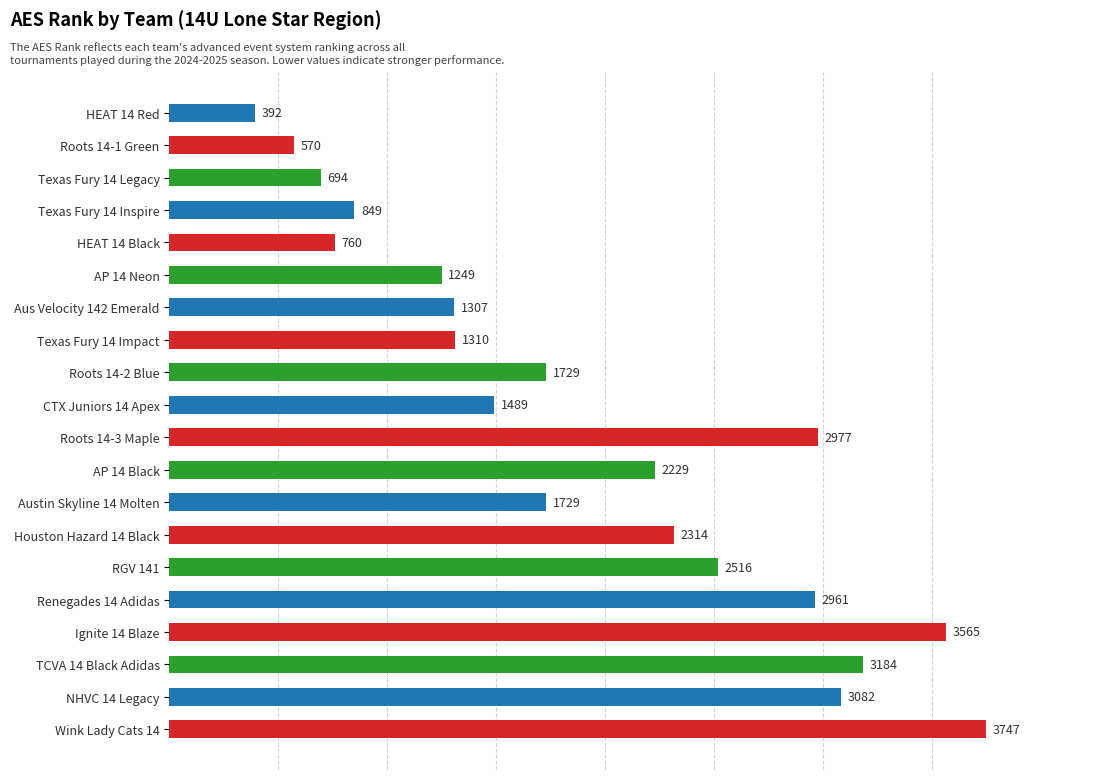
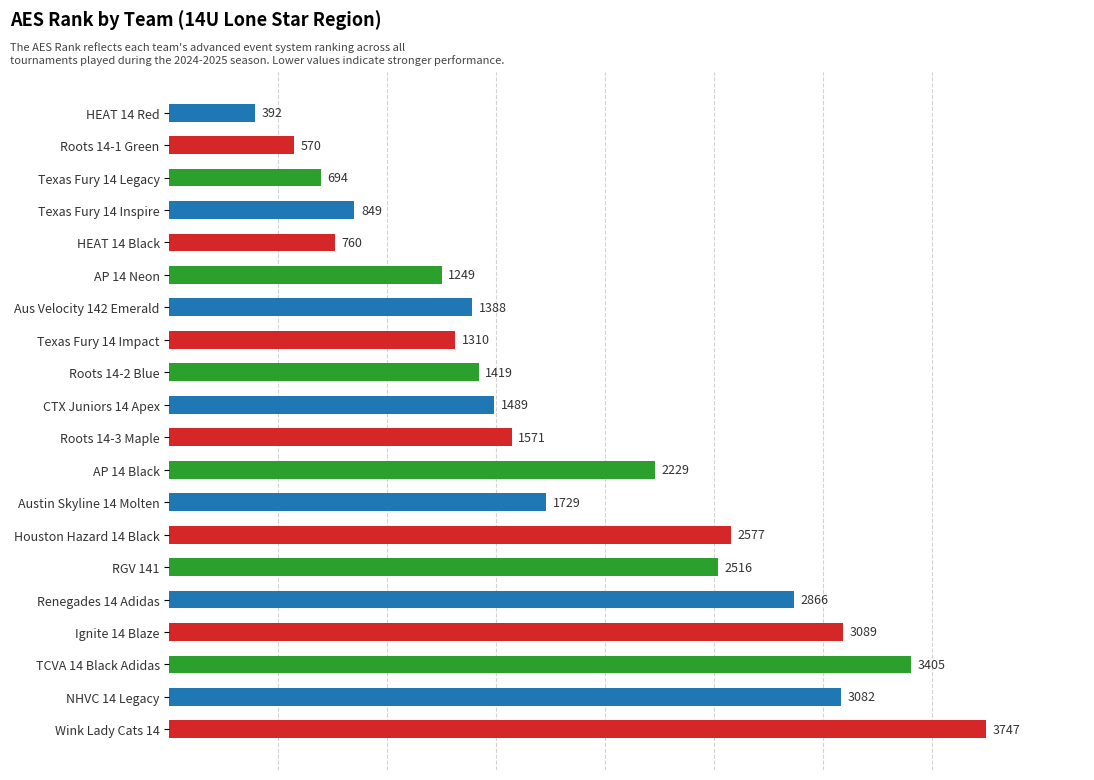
  {
    "HEAT 14 Red": 392,
    "Roots 14-1 Green": 570,
    "Texas Fury 14 Legacy": 694,
    "Texas Fury 14 Inspire": 849,
    "HEAT 14 Black": 760,
    "AP 14 Neon": 1249,
-   "Aus Velocity 142 Emerald": 1307,
+   "Aus Velocity 142 Emerald": 1388,
    "Texas Fury 14 Impact": 1310,
-   "Roots 14-2 Blue": 1729,
+   "Roots 14-2 Blue": 1419,
    "CTX Juniors 14 Apex": 1489,
-   "Roots 14-3 Maple": 2977,
+   "Roots 14-3 Maple": 1571,
    "AP 14 Black": 2229,
    "Austin Skyline 14 Molten": 1729,
-   "Houston Hazard 14 Black": 2314,
+   "Houston Hazard 14 Black": 2577,
    "RGV 141": 2516,
-   "Renegades 14 Adidas": 2961,
-   "Ignite 14 Blaze": 3565,
-   "TCVA 14 Black Adidas": 3184,
+   "Renegades 14 Adidas": 2866,
+   "Ignite 14 Blaze": 3089,
+   "TCVA 14 Black Adidas": 3405,
    "NHVC 14 Legacy": 3082,
    "Wink Lady Cats 14": 3747
  }
